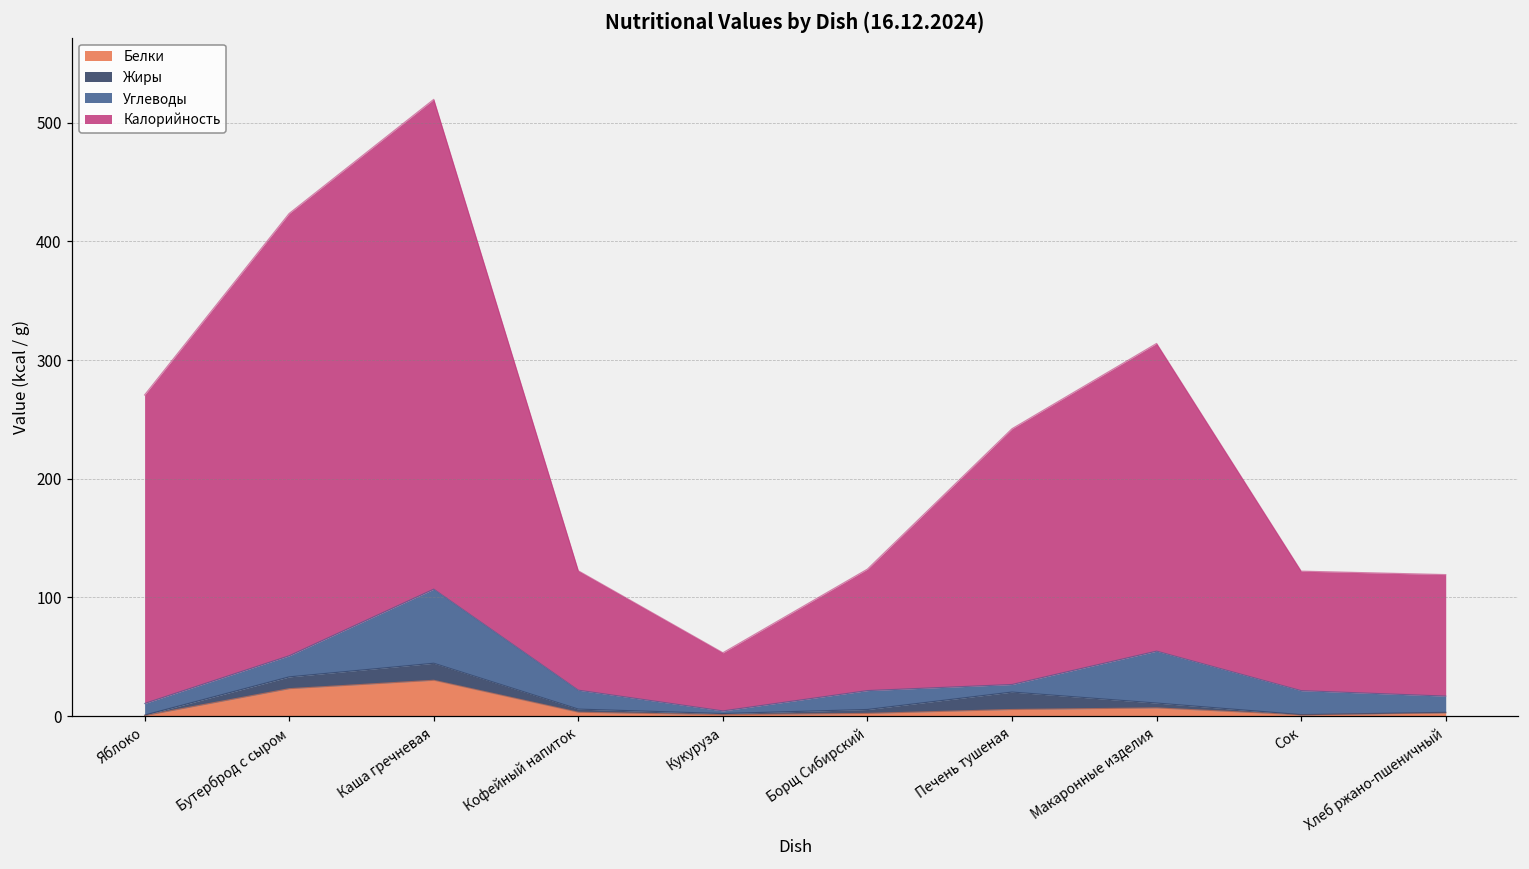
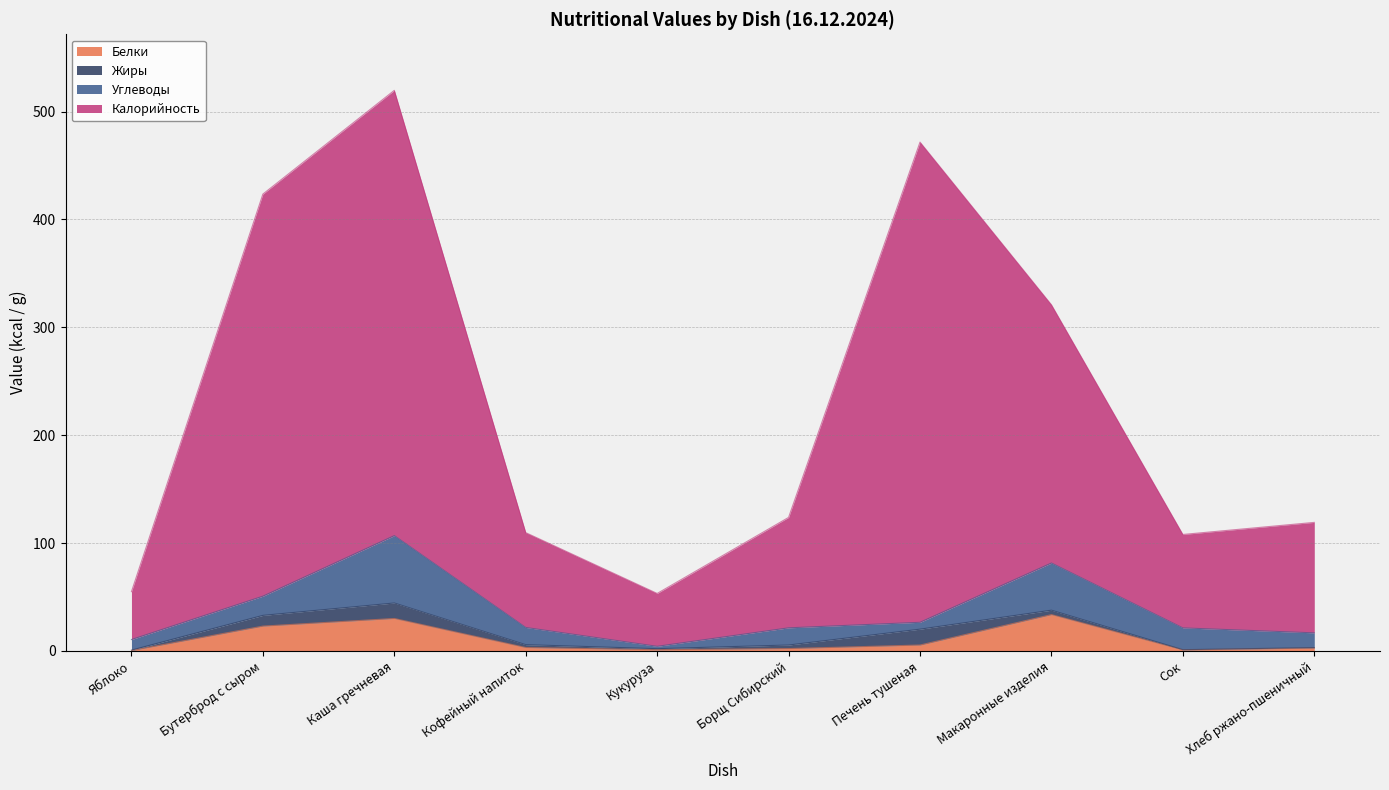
  {
    "Белки": {
      "Бутерброд с сыром": 23,
      "Каша гречневая": 30,
      "Кофейный напиток": 3,
      "Борщ Сибирский": 2,
      "Печень тушеная": 6,
-     "Макаронные изделия": 7
+     "Макаронные изделия": 34
    },
    "Калорийность": {
-     "Яблоко": 260,
+     "Яблоко": 44,
      "Бутерброд с сыром": 373,
      "Каша гречневая": 413,
-     "Кофейный напиток": 101,
+     "Кофейный напиток": 88,
      "Кукуруза": 49,
      "Борщ Сибирский": 102,
-     "Печень тушеная": 216,
-     "Макаронные изделия": 259,
-     "Сок": 101,
+     "Печень тушеная": 445,
+     "Макаронные изделия": 239,
+     "Сок": 87,
      "Хлеб ржано-пшеничный": 102
    }
  }
